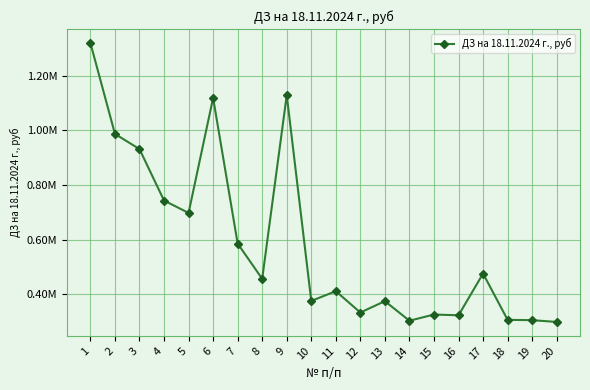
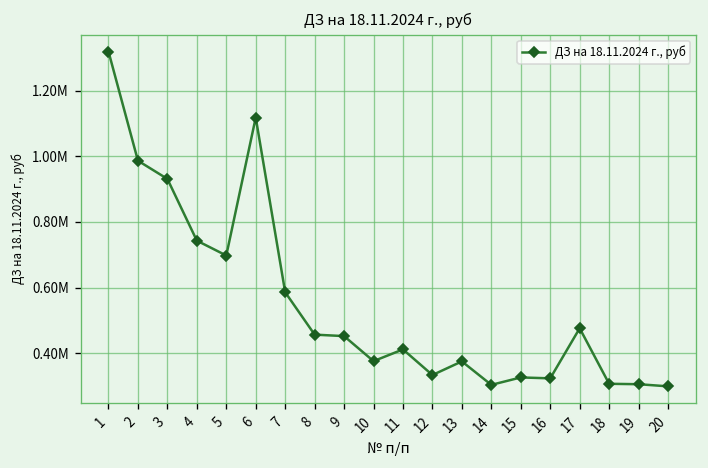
  {
    "1": "1.32М",
    "2": "0.99М",
    "3": "0.93М",
    "4": "0.74М",
    "5": "0.70М",
    "6": "1.12М",
    "7": "0.59М",
    "8": "0.46М",
-   "9": "1.13М",
+   "9": "0.45М",
    "10": "0.38М",
    "11": "0.41М",
    "12": "0.33М",
    "13": "0.38М",
    "14": "0.30М",
    "15": "0.33М",
    "16": "0.32М",
    "17": "0.48М",
    "18": "0.31М",
    "19": "0.31М",
    "20": "0.30М"
  }
